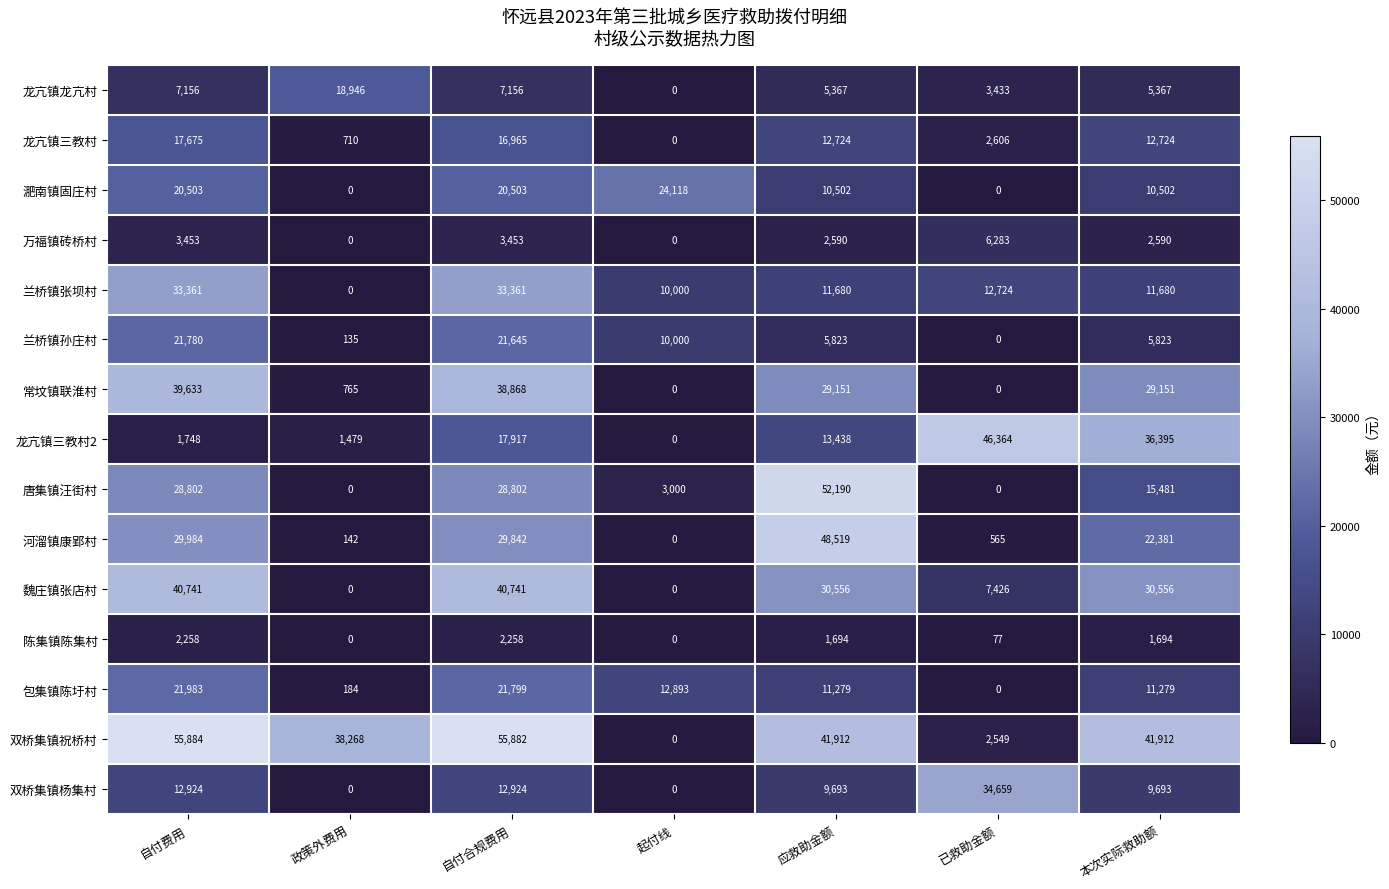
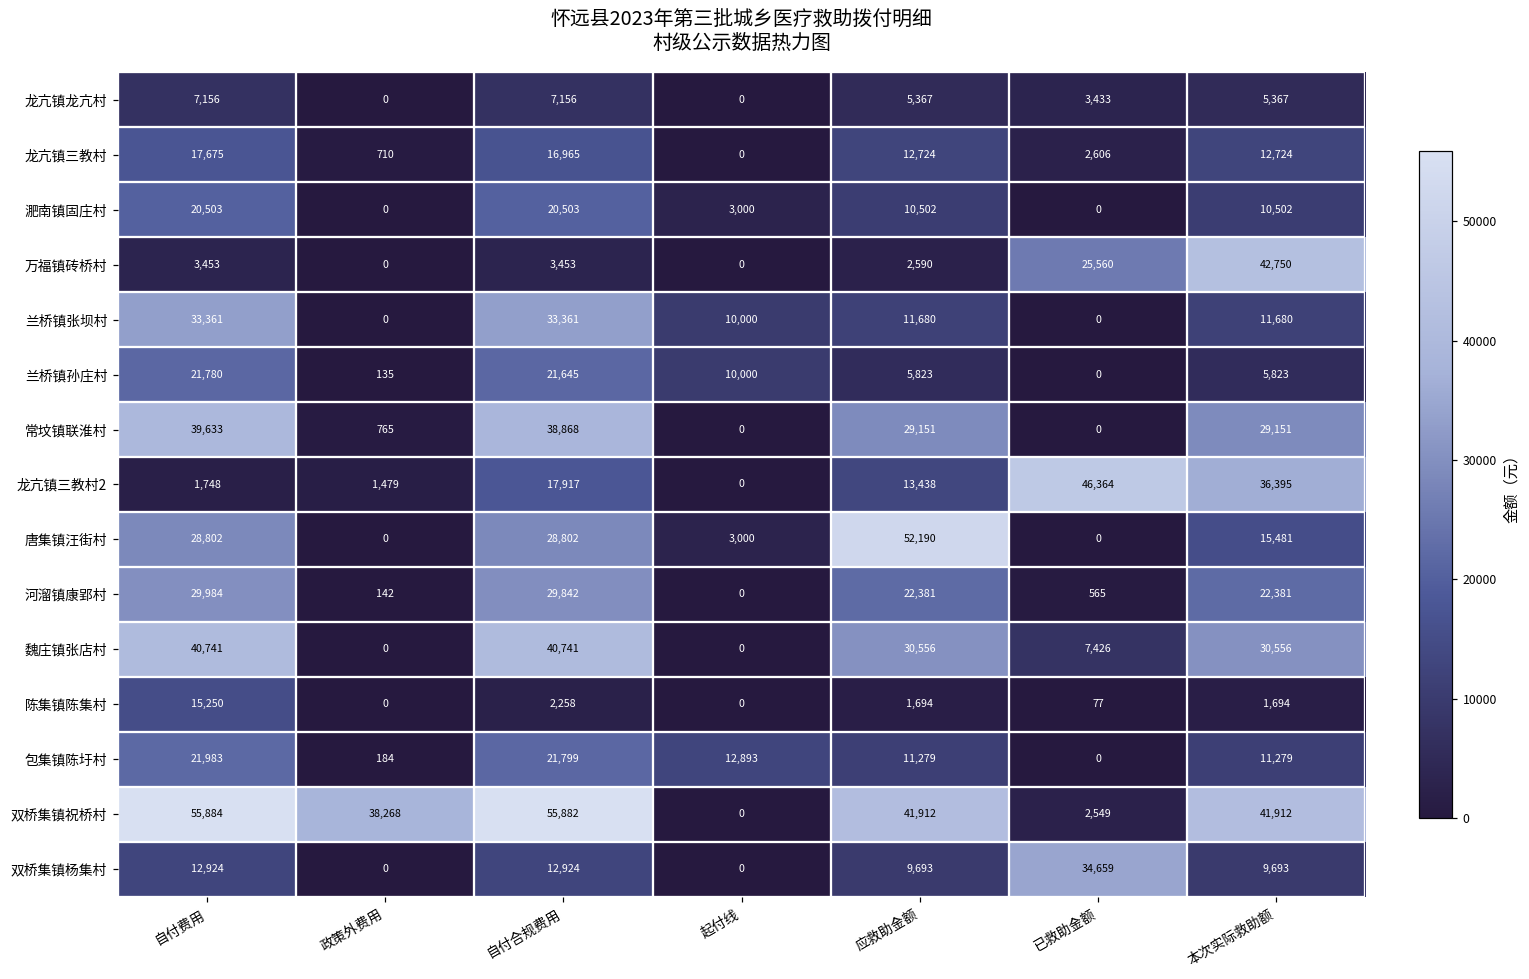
  {
    "龙亢镇龙亢村": {
      "自付费用": "7,156",
-     "政策外费用": "18,946",
+     "政策外费用": "0",
      "自付合规费用": "7,156",
      "起付线": "0",
      "应救助金额": "5,367",
      "已救助金额": "3,433",
      "本次实际救助额": "5,367"
    },
    "龙亢镇三教村": {
      "自付费用": "17,675",
      "政策外费用": "710",
      "自付合规费用": "16,965",
      "起付线": "0",
      "应救助金额": "12,724",
      "已救助金额": "2,606",
      "本次实际救助额": "12,724"
    },
    "淝南镇固庄村": {
      "自付费用": "20,503",
      "政策外费用": "0",
      "自付合规费用": "20,503",
-     "起付线": "24,118",
+     "起付线": "3,000",
      "应救助金额": "10,502",
      "已救助金额": "0",
      "本次实际救助额": "10,502"
    },
    "万福镇砖桥村": {
      "自付费用": "3,453",
      "政策外费用": "0",
      "自付合规费用": "3,453",
      "起付线": "0",
      "应救助金额": "2,590",
-     "已救助金额": "6,283",
-     "本次实际救助额": "2,590"
+     "已救助金额": "25,560",
+     "本次实际救助额": "42,750"
    },
    "兰桥镇张坝村": {
      "自付费用": "33,361",
      "政策外费用": "0",
      "自付合规费用": "33,361",
      "起付线": "10,000",
      "应救助金额": "11,680",
-     "已救助金额": "12,724",
+     "已救助金额": "0",
      "本次实际救助额": "11,680"
    },
    "兰桥镇孙庄村": {
      "自付费用": "21,780",
      "政策外费用": "135",
      "自付合规费用": "21,645",
      "起付线": "10,000",
      "应救助金额": "5,823",
      "已救助金额": "0",
      "本次实际救助额": "5,823"
    },
    "常坟镇联淮村": {
      "自付费用": "39,633",
      "政策外费用": "765",
      "自付合规费用": "38,868",
      "起付线": "0",
      "应救助金额": "29,151",
      "已救助金额": "0",
      "本次实际救助额": "29,151"
    },
    "龙亢镇三教村2": {
      "自付费用": "1,748",
      "政策外费用": "1,479",
      "自付合规费用": "17,917",
      "起付线": "0",
      "应救助金额": "13,438",
      "已救助金额": "46,364",
      "本次实际救助额": "36,395"
    },
    "唐集镇汪街村": {
      "自付费用": "28,802",
      "政策外费用": "0",
      "自付合规费用": "28,802",
      "起付线": "3,000",
      "应救助金额": "52,190",
      "已救助金额": "0",
      "本次实际救助额": "15,481"
    },
    "河溜镇康郢村": {
      "自付费用": "29,984",
      "政策外费用": "142",
      "自付合规费用": "29,842",
      "起付线": "0",
-     "应救助金额": "48,519",
+     "应救助金额": "22,381",
      "已救助金额": "565",
      "本次实际救助额": "22,381"
    },
    "魏庄镇张店村": {
      "自付费用": "40,741",
      "政策外费用": "0",
      "自付合规费用": "40,741",
      "起付线": "0",
      "应救助金额": "30,556",
      "已救助金额": "7,426",
      "本次实际救助额": "30,556"
    },
    "陈集镇陈集村": {
-     "自付费用": "2,258",
+     "自付费用": "15,250",
      "政策外费用": "0",
      "自付合规费用": "2,258",
      "起付线": "0",
      "应救助金额": "1,694",
      "已救助金额": "77",
      "本次实际救助额": "1,694"
    },
    "包集镇陈圩村": {
      "自付费用": "21,983",
      "政策外费用": "184",
      "自付合规费用": "21,799",
      "起付线": "12,893",
      "应救助金额": "11,279",
      "已救助金额": "0",
      "本次实际救助额": "11,279"
    },
    "双桥集镇祝桥村": {
      "自付费用": "55,884",
      "政策外费用": "38,268",
      "自付合规费用": "55,882",
      "起付线": "0",
      "应救助金额": "41,912",
      "已救助金额": "2,549",
      "本次实际救助额": "41,912"
    },
    "双桥集镇杨集村": {
      "自付费用": "12,924",
      "政策外费用": "0",
      "自付合规费用": "12,924",
      "起付线": "0",
      "应救助金额": "9,693",
      "已救助金额": "34,659",
      "本次实际救助额": "9,693"
    }
  }
